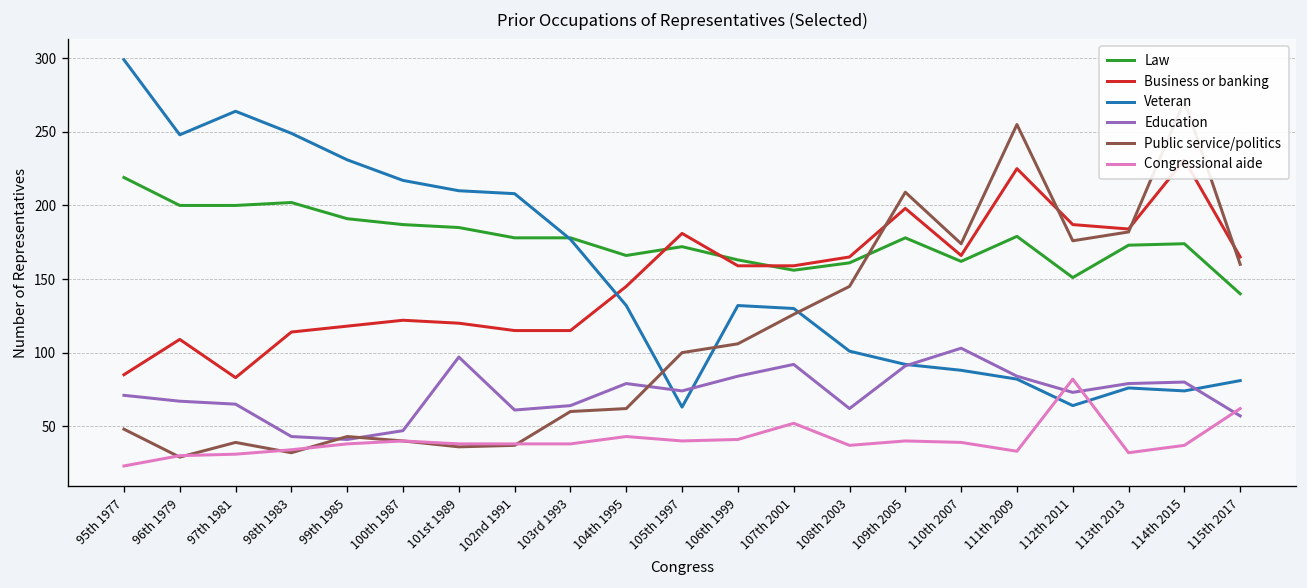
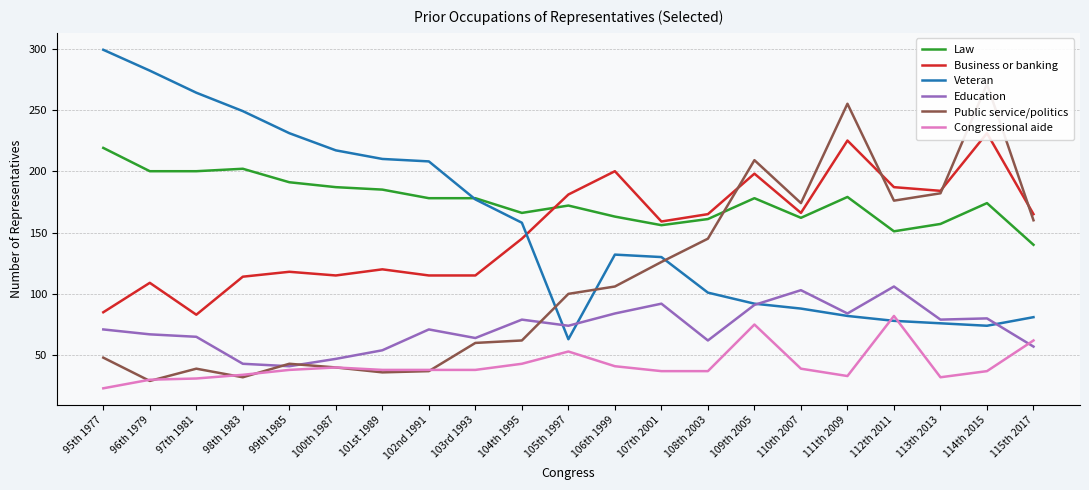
  {
    "Law": {
      "95th 1977": 219,
      "96th 1979": 200,
      "97th 1981": 200,
      "98th 1983": 202,
      "99th 1985": 191,
      "100th 1987": 187,
      "101st 1989": 185,
      "102nd 1991": 178,
      "104th 1995": 166,
      "105th 1997": 172,
      "106th 1999": 163,
      "107th 2001": 156,
      "108th 2003": 161,
      "109th 2005": 178,
      "110th 2007": 162,
      "111th 2009": 179,
      "112th 2011": 151,
-     "113th 2013": 173,
+     "113th 2013": 157,
      "114th 2015": 174,
      "115th 2017": 140
    },
    "Business or banking": {
      "95th 1977": 85,
      "96th 1979": 109,
      "97th 1981": 83,
      "98th 1983": 114,
      "99th 1985": 118,
-     "100th 1987": 122,
+     "100th 1987": 115,
      "101st 1989": 120,
      "102nd 1991": 115,
      "103rd 1993": 115,
      "104th 1995": 145,
      "105th 1997": 181,
-     "106th 1999": 159,
+     "106th 1999": 200,
      "107th 2001": 159,
      "108th 2003": 165,
      "109th 2005": 198,
      "110th 2007": 166,
      "111th 2009": 225,
      "112th 2011": 187,
      "115th 2017": 165
    },
    "Veteran": {
      "95th 1977": 299,
-     "96th 1979": 248,
+     "96th 1979": 282,
      "97th 1981": 264,
      "98th 1983": 249,
      "99th 1985": 231,
      "100th 1987": 217,
      "101st 1989": 210,
      "102nd 1991": 208,
-     "104th 1995": 132,
+     "104th 1995": 158,
      "105th 1997": 63,
      "106th 1999": 132,
      "107th 2001": 130,
      "108th 2003": 101,
      "110th 2007": 88,
-     "112th 2011": 64,
+     "112th 2011": 78,
      "113th 2013": 76,
      "114th 2015": 74,
      "115th 2017": 81
    },
    "Education": {
      "95th 1977": 71,
      "96th 1979": 67,
      "97th 1981": 65,
      "98th 1983": 43,
      "100th 1987": 47,
-     "101st 1989": 97,
-     "102nd 1991": 61,
+     "101st 1989": 54,
+     "102nd 1991": 71,
      "103rd 1993": 64,
      "104th 1995": 79,
      "105th 1997": 74,
      "106th 1999": 84,
      "107th 2001": 92,
      "108th 2003": 62,
      "110th 2007": 103,
-     "112th 2011": 73,
+     "112th 2011": 106,
      "113th 2013": 79,
      "114th 2015": 80,
      "115th 2017": 57
    },
    "Public service/politics": {
      "95th 1977": 48,
      "97th 1981": 39,
      "103rd 1993": 60,
      "104th 1995": 62,
      "105th 1997": 100,
      "106th 1999": 106,
      "107th 2001": 126,
      "108th 2003": 145,
      "109th 2005": 209,
      "110th 2007": 174,
      "111th 2009": 255,
      "112th 2011": 176,
      "115th 2017": 160
    },
    "Congressional aide": {
      "95th 1977": 23,
      "97th 1981": 31,
      "99th 1985": 38,
      "103rd 1993": 38,
      "104th 1995": 43,
-     "105th 1997": 40,
+     "105th 1997": 53,
      "106th 1999": 41,
-     "107th 2001": 52,
+     "107th 2001": 37,
      "108th 2003": 37,
-     "109th 2005": 40,
+     "109th 2005": 75,
      "110th 2007": 39,
      "111th 2009": 33,
      "112th 2011": 82,
      "113th 2013": 32,
      "114th 2015": 37,
      "115th 2017": 62
    }
  }
